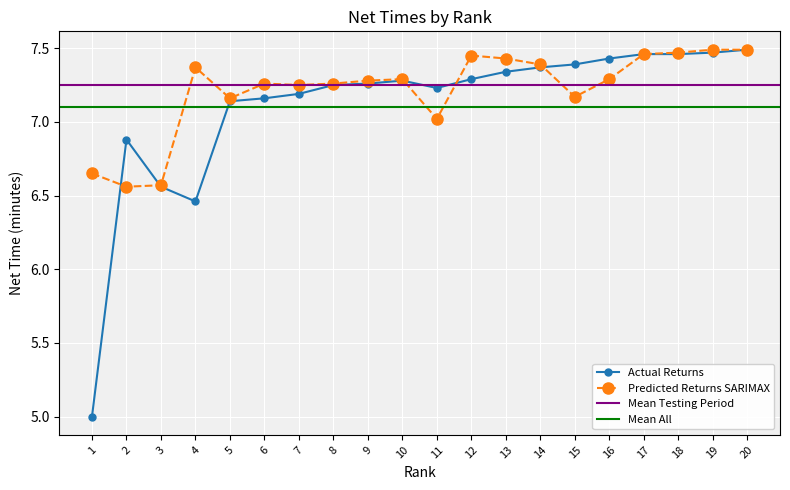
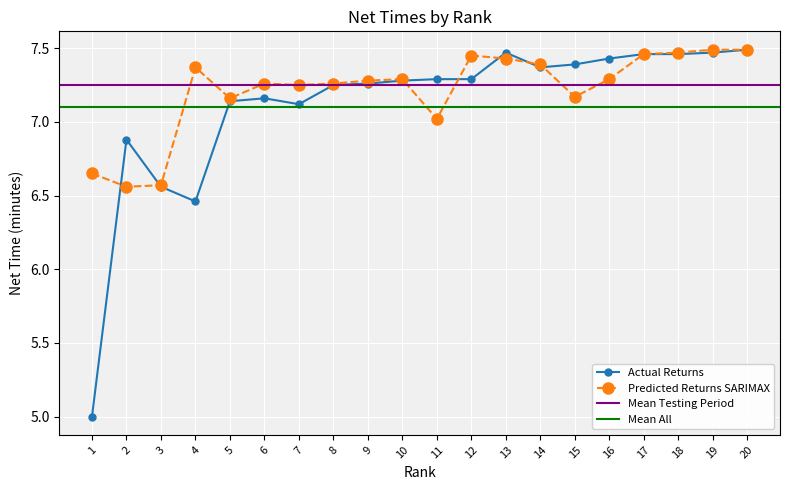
  {
    "Actual Returns": {
      "1": 5.00,
      "2": 6.88,
      "4": 6.46,
      "5": 7.14,
      "6": 7.16,
-     "7": 7.19,
+     "7": 7.12,
      "9": 7.26,
-     "11": 7.23,
+     "11": 7.29,
      "12": 7.29,
-     "13": 7.34,
+     "13": 7.47,
      "14": 7.37,
      "15": 7.39,
      "16": 7.43,
      "19": 7.47
    },
    "Predicted Returns SARIMAX": {
      "1": 6.65,
      "2": 6.56,
      "4": 7.37,
      "5": 7.16,
      "6": 7.26,
      "7": 7.25,
      "9": 7.28,
      "11": 7.02,
      "12": 7.45,
      "13": 7.43,
      "14": 7.39,
      "15": 7.17,
      "16": 7.29,
      "19": 7.49
    }
  }
